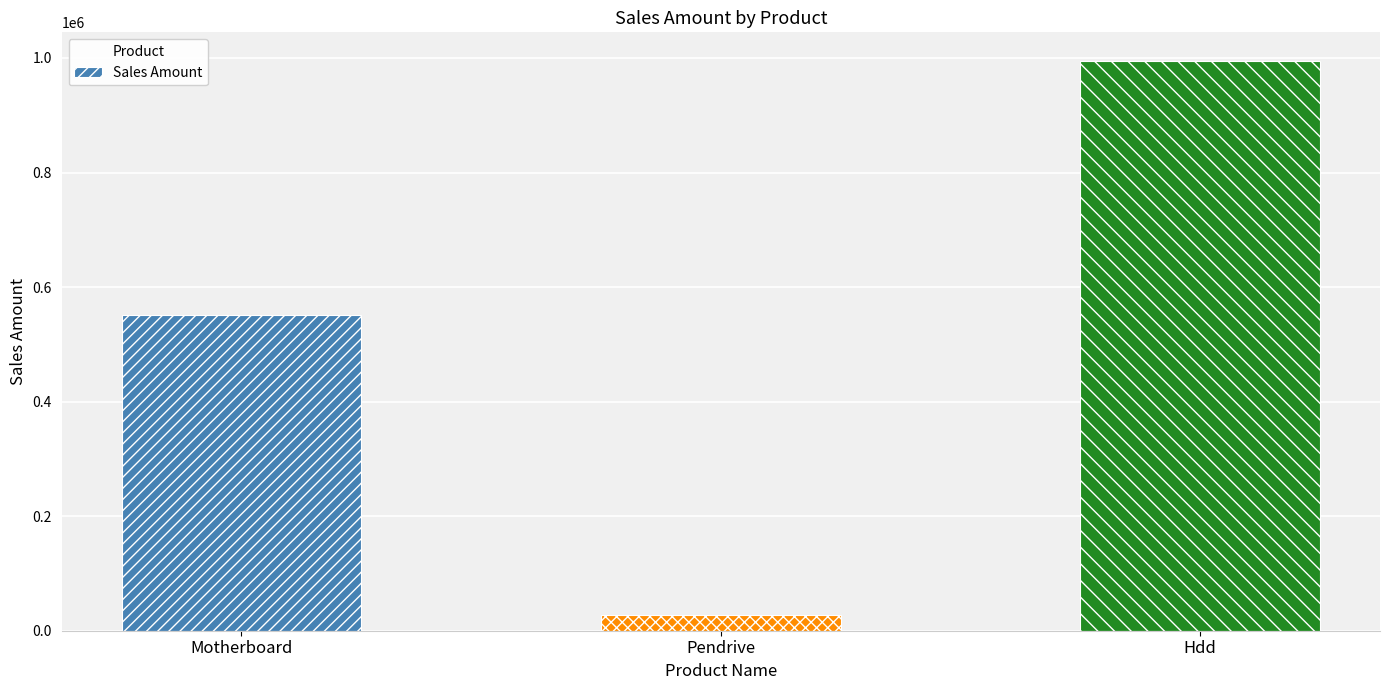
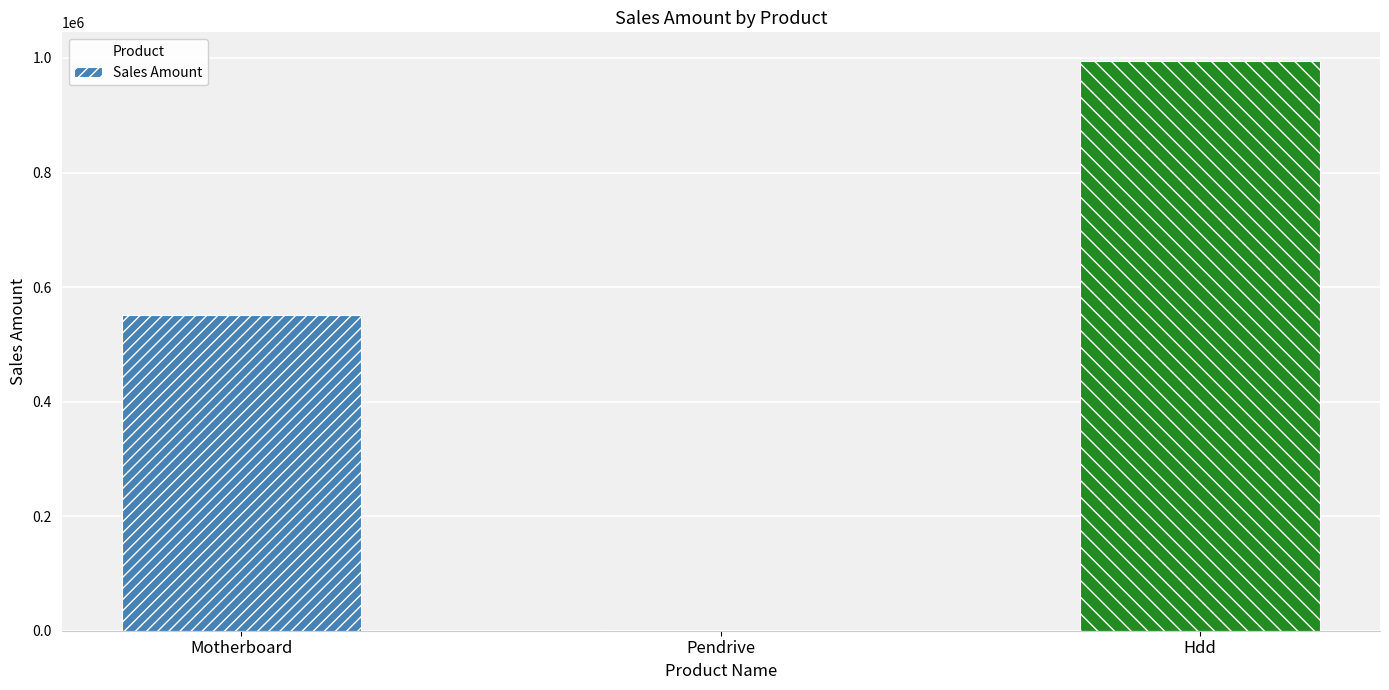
  {
    "Motherboard": 550000,
-   "Pendrive": 30000,
+   "Pendrive": 0,
    "Hdd": 1000000
  }
